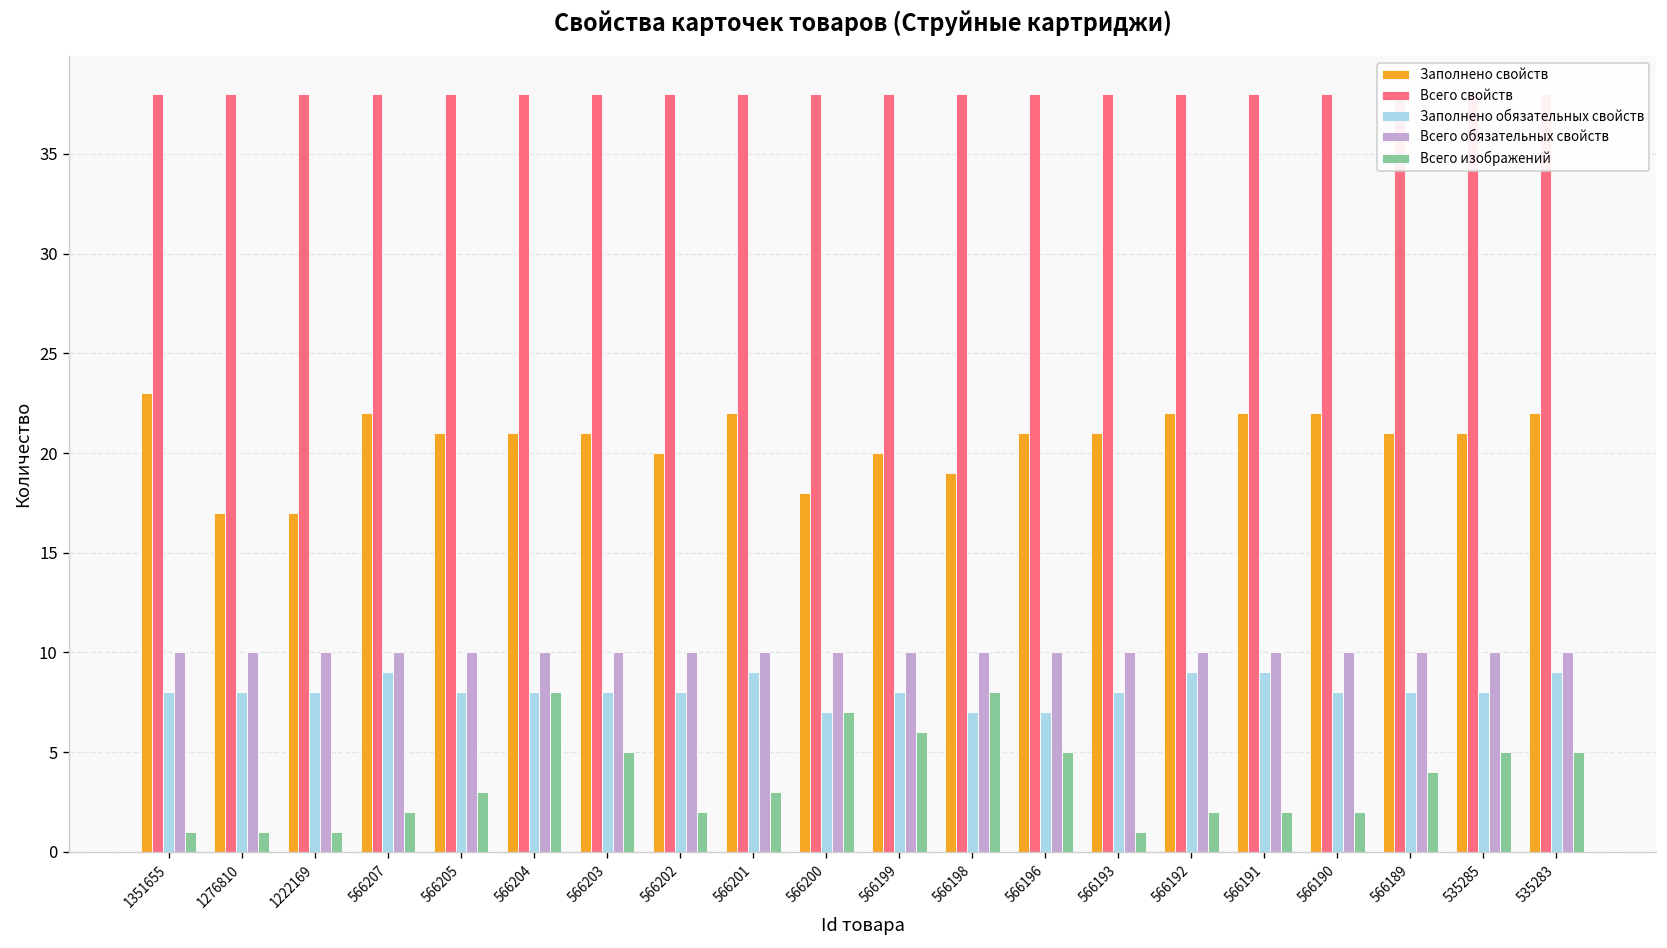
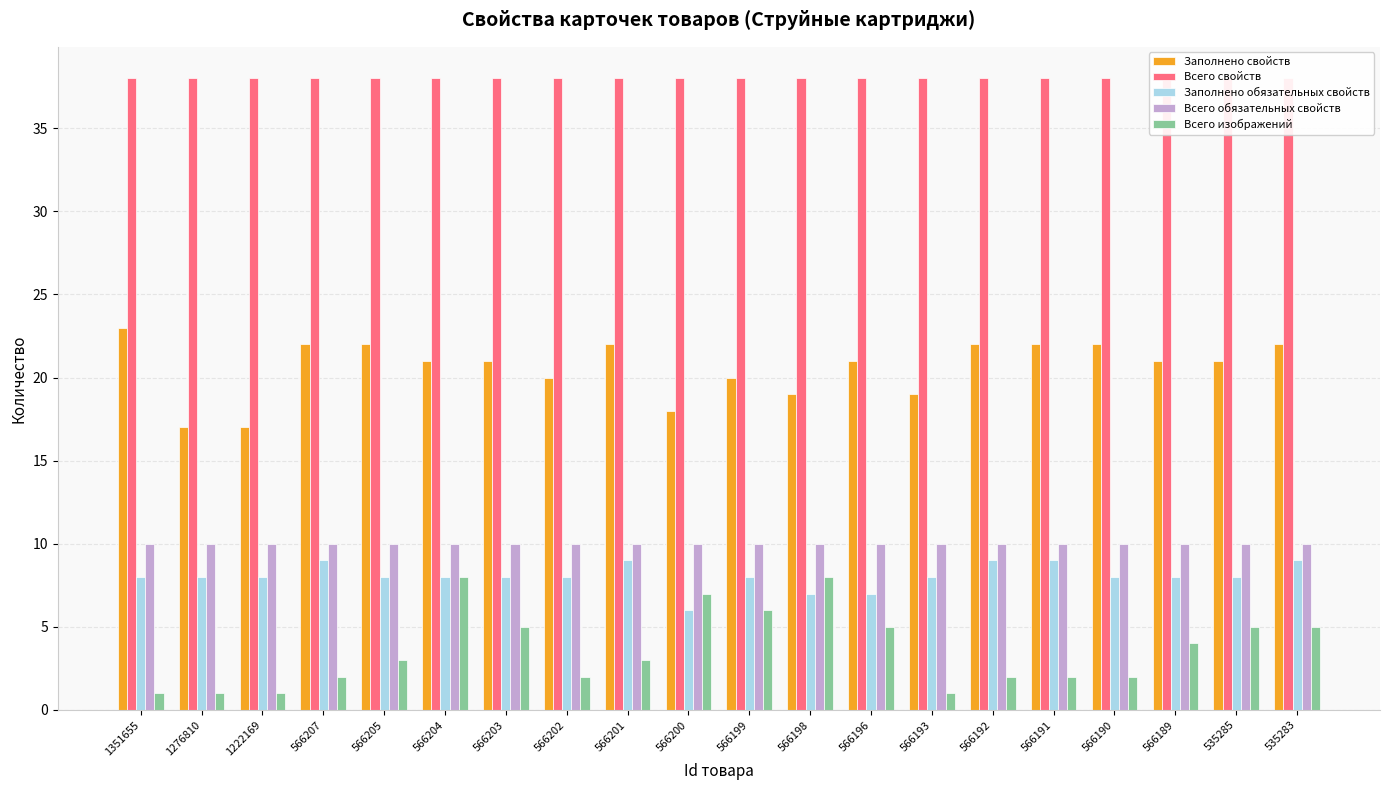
  {
    "Заполнено свойств": {
      "1351655": 23,
      "1276810": 17,
      "1222169": 17,
      "566207": 22,
-     "566205": 21,
+     "566205": 22,
      "566204": 21,
      "566203": 21,
      "566202": 20,
      "566201": 22,
      "566200": 18,
      "566199": 20,
      "566198": 19,
      "566196": 21,
-     "566193": 21,
+     "566193": 19,
      "566192": 22,
      "566191": 22,
      "566190": 22,
      "566189": 21,
      "535285": 21,
      "535283": 22
    },
    "Всего свойств": {
      "1351655": 38,
      "1276810": 38,
      "1222169": 38,
      "566207": 38,
      "566205": 38,
      "566204": 38,
      "566203": 38,
      "566202": 38,
      "566201": 38,
      "566200": 38,
      "566199": 38,
      "566198": 38,
      "566196": 38,
      "566193": 38,
      "566192": 38,
      "566191": 38,
      "566190": 38
    },
    "Заполнено обязательных свойств": {
      "1351655": 8,
      "1276810": 8,
      "1222169": 8,
      "566207": 9,
      "566205": 8,
      "566204": 8,
      "566203": 8,
      "566202": 8,
      "566201": 9,
-     "566200": 7,
+     "566200": 6,
      "566199": 8,
      "566198": 7,
      "566196": 7,
      "566193": 8,
      "566192": 9,
      "566191": 9,
      "566190": 8,
      "566189": 8,
      "535285": 8,
      "535283": 9
    },
    "Всего обязательных свойств": {
      "1351655": 10,
      "1276810": 10,
      "1222169": 10,
      "566207": 10,
      "566205": 10,
      "566204": 10,
      "566203": 10,
      "566202": 10,
      "566201": 10,
      "566200": 10,
      "566199": 10,
      "566198": 10,
      "566196": 10,
      "566193": 10,
      "566192": 10,
      "566191": 10,
      "566190": 10,
      "566189": 10,
      "535285": 10,
      "535283": 10
    },
    "Всего изображений": {
      "1351655": 1,
      "1276810": 1,
      "1222169": 1,
      "566207": 2,
      "566205": 3,
      "566204": 8,
      "566203": 5,
      "566202": 2,
      "566201": 3,
      "566200": 7,
      "566199": 6,
      "566198": 8,
      "566196": 5,
      "566193": 1,
      "566192": 2,
      "566191": 2,
      "566190": 2,
      "566189": 4,
      "535285": 5,
      "535283": 5
    }
  }
